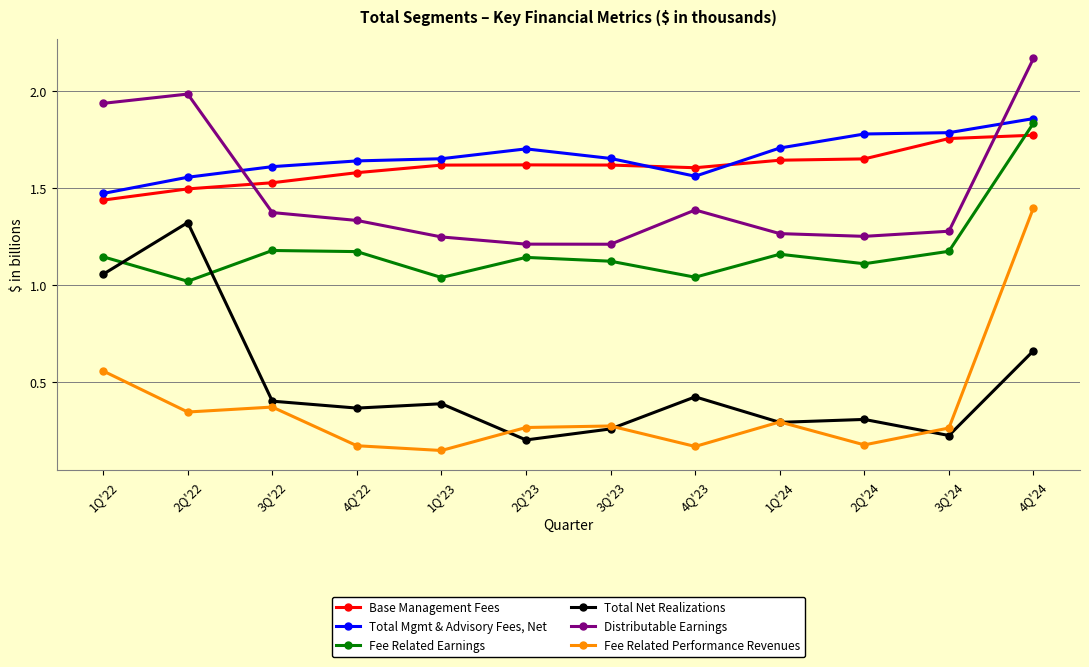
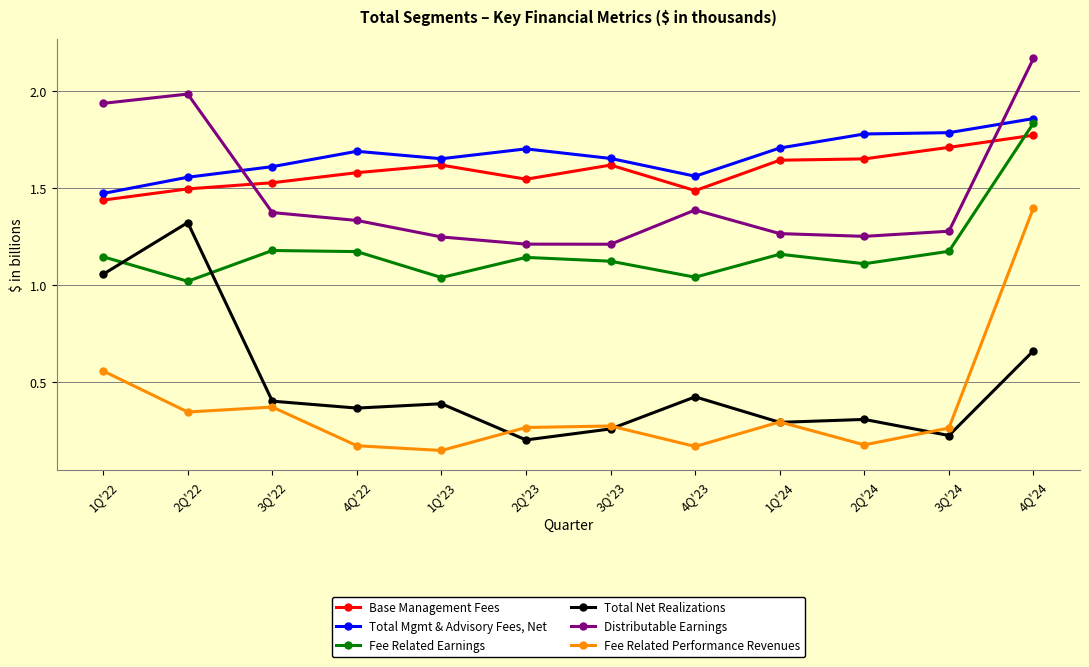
  {
    "Base Management Fees": {
      "1Q'22": 1.44,
      "2Q'22": 1.50,
      "3Q'22": 1.53,
      "4Q'22": 1.58,
      "1Q'23": 1.62,
-     "2Q'23": 1.62,
+     "2Q'23": 1.55,
      "3Q'23": 1.62,
-     "4Q'23": 1.61,
+     "4Q'23": 1.49,
      "1Q'24": 1.64,
      "2Q'24": 1.65,
-     "3Q'24": 1.76,
+     "3Q'24": 1.71,
      "4Q'24": 1.77
    },
    "Total Mgmt & Advisory Fees, Net": {
      "1Q'22": 1.47,
      "2Q'22": 1.56,
      "3Q'22": 1.61,
-     "4Q'22": 1.64,
+     "4Q'22": 1.69,
      "1Q'23": 1.65,
      "2Q'23": 1.70,
      "3Q'23": 1.65,
      "4Q'23": 1.56,
      "1Q'24": 1.71,
      "2Q'24": 1.78,
      "3Q'24": 1.79,
      "4Q'24": 1.86
    },
    "Fee Related Earnings": {
      "1Q'22": 1.15,
      "2Q'22": 1.02,
      "3Q'22": 1.18,
      "4Q'22": 1.17,
      "1Q'23": 1.04,
      "2Q'23": 1.14,
      "3Q'23": 1.12,
      "4Q'23": 1.04,
      "1Q'24": 1.16,
      "2Q'24": 1.11,
      "3Q'24": 1.18,
      "4Q'24": 1.84
    },
    "Total Net Realizations": {
      "1Q'22": 1.06,
      "2Q'22": 1.32,
      "3Q'22": 0.40,
      "4Q'22": 0.37,
      "1Q'23": 0.39,
      "2Q'23": 0.20,
      "3Q'23": 0.26,
      "4Q'23": 0.42,
      "2Q'24": 0.31,
      "3Q'24": 0.23,
      "4Q'24": 0.66
    },
    "Distributable Earnings": {
      "1Q'22": 1.94,
      "2Q'22": 1.99,
      "3Q'22": 1.37,
      "4Q'22": 1.33,
      "1Q'23": 1.25,
      "2Q'23": 1.21,
      "3Q'23": 1.21,
      "4Q'23": 1.39,
      "1Q'24": 1.27,
      "2Q'24": 1.25,
      "3Q'24": 1.28,
      "4Q'24": 2.17
    },
    "Fee Related Performance Revenues": {
      "1Q'22": 0.56,
      "2Q'22": 0.35,
      "3Q'22": 0.37,
      "4Q'22": 0.17,
      "1Q'23": 0.15,
      "2Q'23": 0.27,
      "3Q'23": 0.27,
      "4Q'23": 0.17,
      "2Q'24": 0.18,
      "3Q'24": 0.26,
      "4Q'24": 1.40
    }
  }
